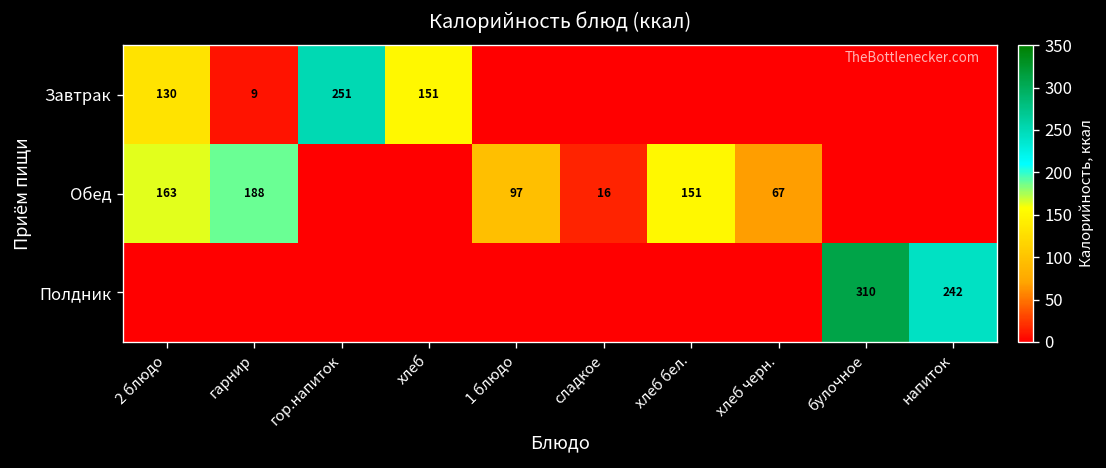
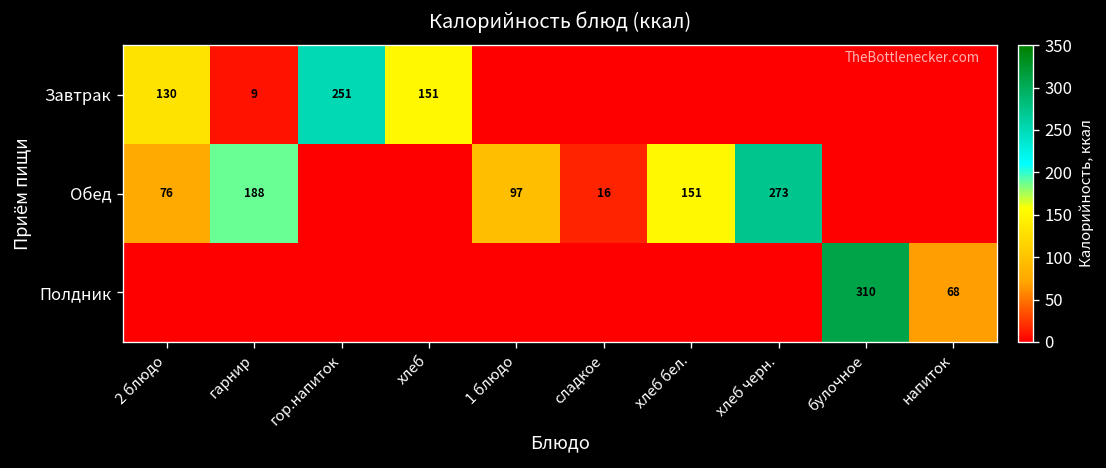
  {
    "Завтрак": {
      "2 блюдо": 130,
      "гарнир": 9,
      "гор.напиток": 251,
      "хлеб": 151
    },
    "Обед": {
-     "2 блюдо": 163,
+     "2 блюдо": 76,
      "гарнир": 188,
      "1 блюдо": 97,
      "сладкое": 16,
      "хлеб бел.": 151,
-     "хлеб черн.": 67
+     "хлеб черн.": 273
    },
    "Полдник": {
      "булочное": 310,
-     "напиток": 242
+     "напиток": 68
    }
  }
